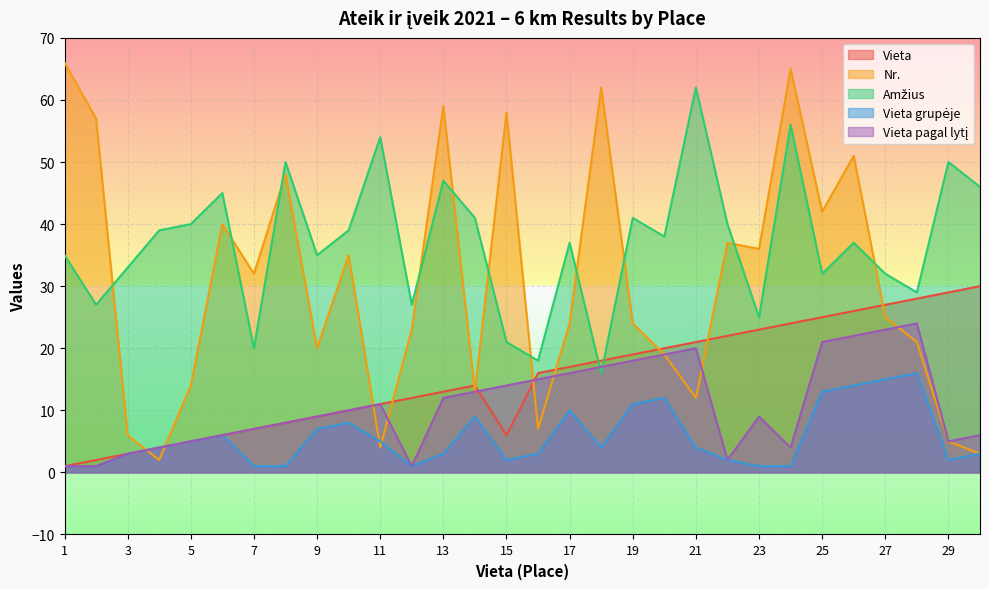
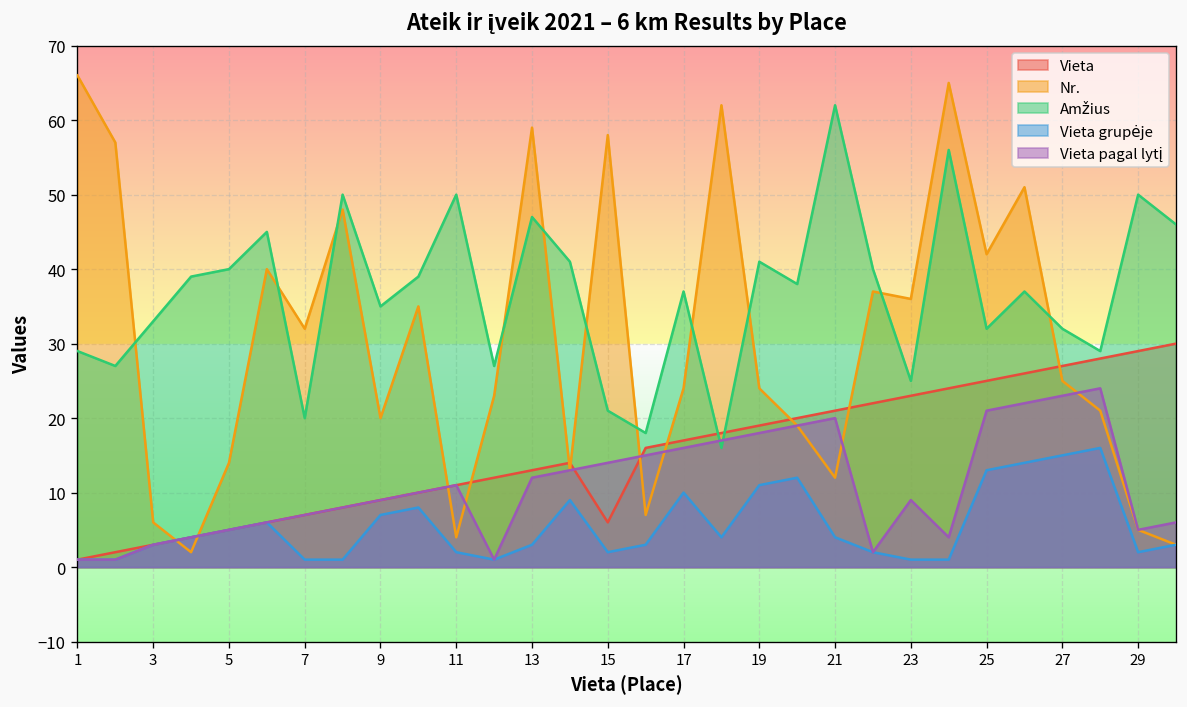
  {
    "Vieta": {
      "13": 13,
      "15": 6,
      "17": 17,
      "19": 19,
      "21": 21,
      "23": 23,
      "25": 25,
      "27": 27,
      "29": 29
    },
    "Nr.": {
      "1": 66,
      "3": 6,
      "5": 14,
      "7": 32,
      "9": 20,
      "11": 4,
      "13": 59,
      "15": 58,
      "17": 24,
      "19": 24,
      "21": 12,
      "23": 36,
      "25": 42,
      "27": 25
    },
    "Amžius": {
-     "1": 35,
+     "1": 29,
      "3": 33,
      "5": 40,
      "7": 20,
      "9": 35,
-     "11": 54,
+     "11": 50,
      "13": 47,
      "15": 21,
      "17": 37,
      "19": 41,
      "21": 62,
      "23": 25,
      "25": 32,
      "27": 32,
      "29": 50
    },
    "Vieta grupėje": {
      "7": 1,
      "9": 7,
-     "11": 5,
+     "11": 2,
      "13": 3,
      "15": 2,
      "17": 10,
      "19": 11,
      "21": 4,
      "23": 1,
      "25": 13,
      "27": 15,
      "29": 2
    },
    "Vieta pagal lytį": {
      "13": 12,
      "15": 14,
      "17": 16,
      "19": 18,
      "21": 20,
      "23": 9,
      "25": 21,
      "27": 23
    }
  }
